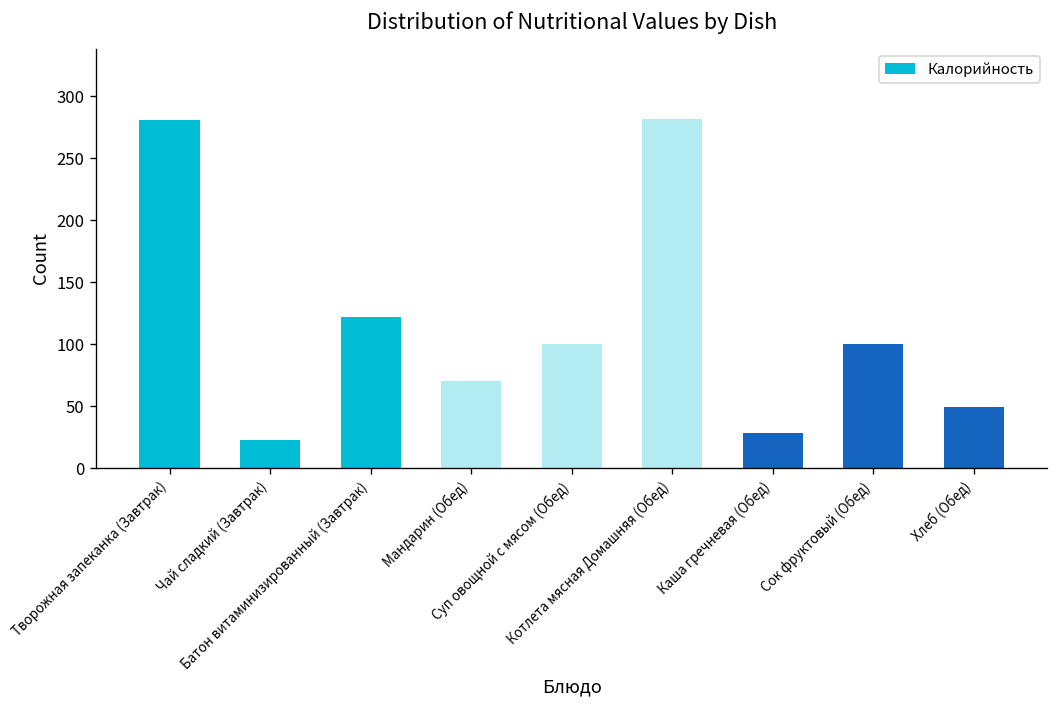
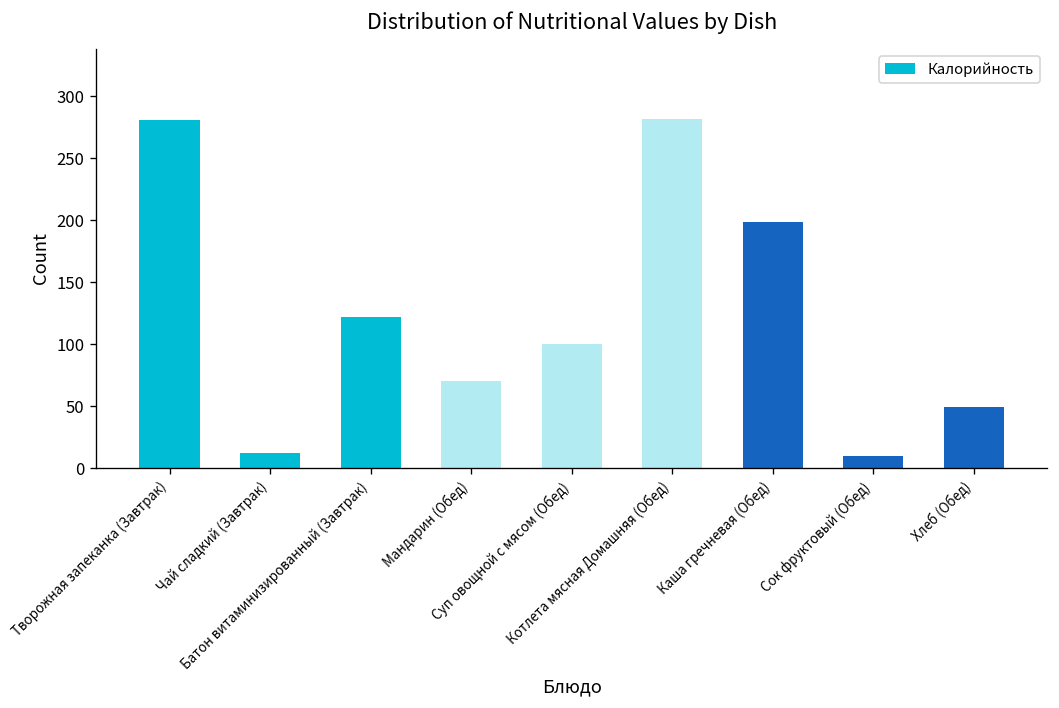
  {
    "Творожная запеканка (Завтрак)": 281,
-   "Чай сладкий (Завтрак)": 22,
+   "Чай сладкий (Завтрак)": 12,
    "Батон витаминизированный (Завтрак)": 122,
    "Мандарин (Обед)": 71,
    "Суп овощной с мясом (Обед)": 100,
    "Котлета мясная Домашняя (Обед)": 282,
-   "Каша гречневая (Обед)": 28,
-   "Сок фруктовый (Обед)": 100,
+   "Каша гречневая (Обед)": 199,
+   "Сок фруктовый (Обед)": 10,
    "Хлеб (Обед)": 50
  }
